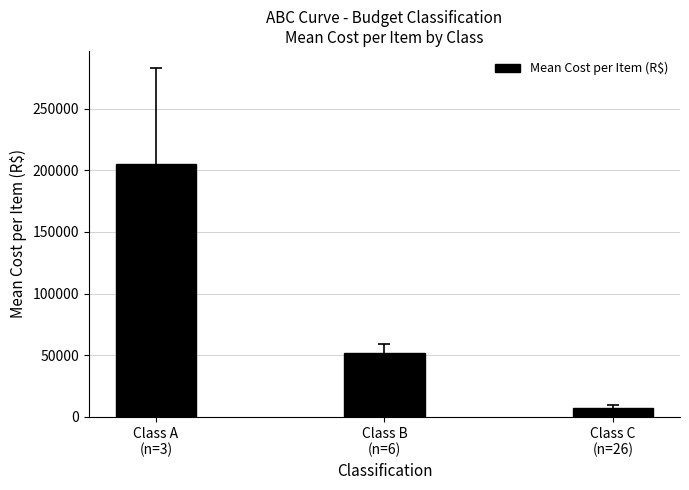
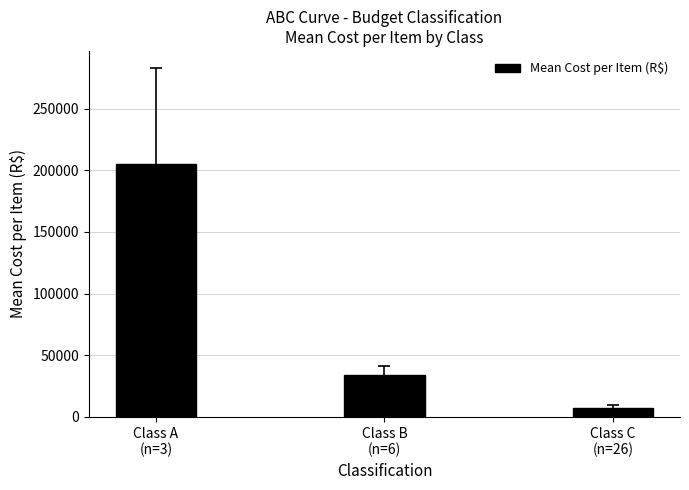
  {
    "Mean Cost per Item (R$)": {
      "Class A (n=3)": 205000,
-     "Class B (n=6)": 52000,
+     "Class B (n=6)": 34000,
      "Class C (n=26)": 7000
    }
  }
